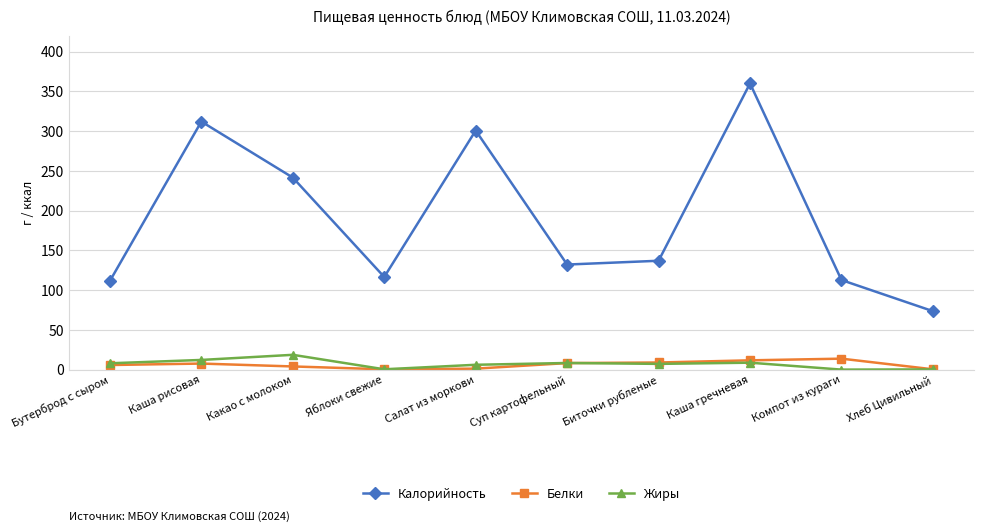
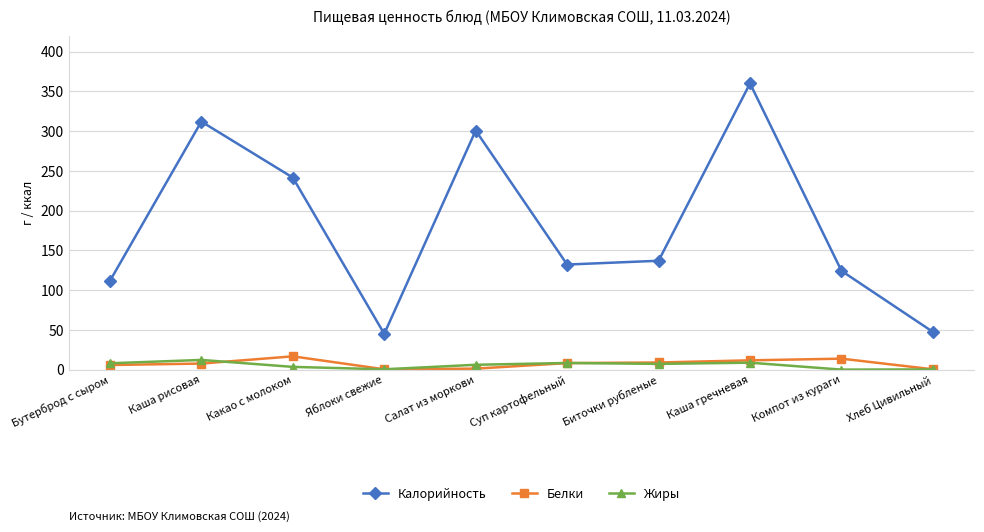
  {
    "Калорийность": {
      "Бутерброд с сыром": 110,
      "Каша рисовая": 310,
      "Какао с молоком": 240,
-     "Яблоки свежие": 120,
+     "Яблоки свежие": 50,
      "Салат из моркови": 300,
      "Суп картофельный": 130,
      "Биточки рубленые": 140,
      "Каша гречневая": 360,
-     "Компот из кураги": 110,
-     "Хлеб Цивильный": 70
+     "Компот из кураги": 120,
+     "Хлеб Цивильный": 50
    },
    "Белки": {
      "Каша рисовая": 10,
-     "Какао с молоком": 0,
+     "Какао с молоком": 20,
      "Салат из моркови": 0,
      "Компот из кураги": 10
    },
    "Жиры": {
      "Каша рисовая": 10,
-     "Какао с молоком": 20,
+     "Какао с молоком": 0,
      "Салат из моркови": 10,
      "Компот из кураги": 0
    }
  }
